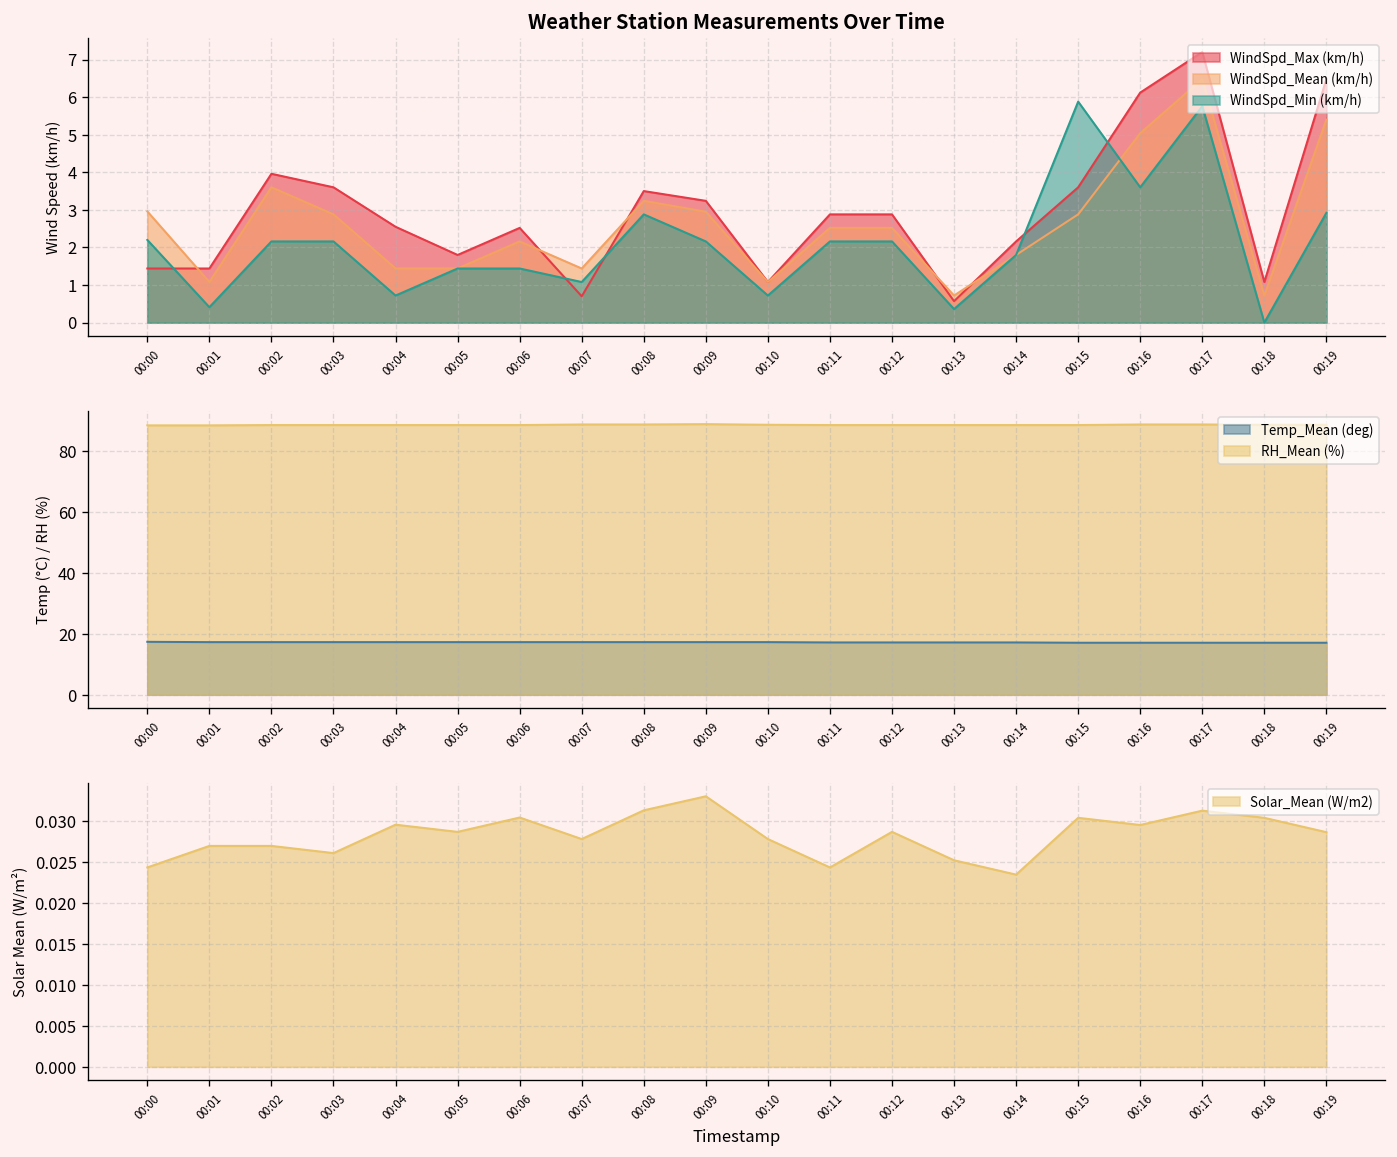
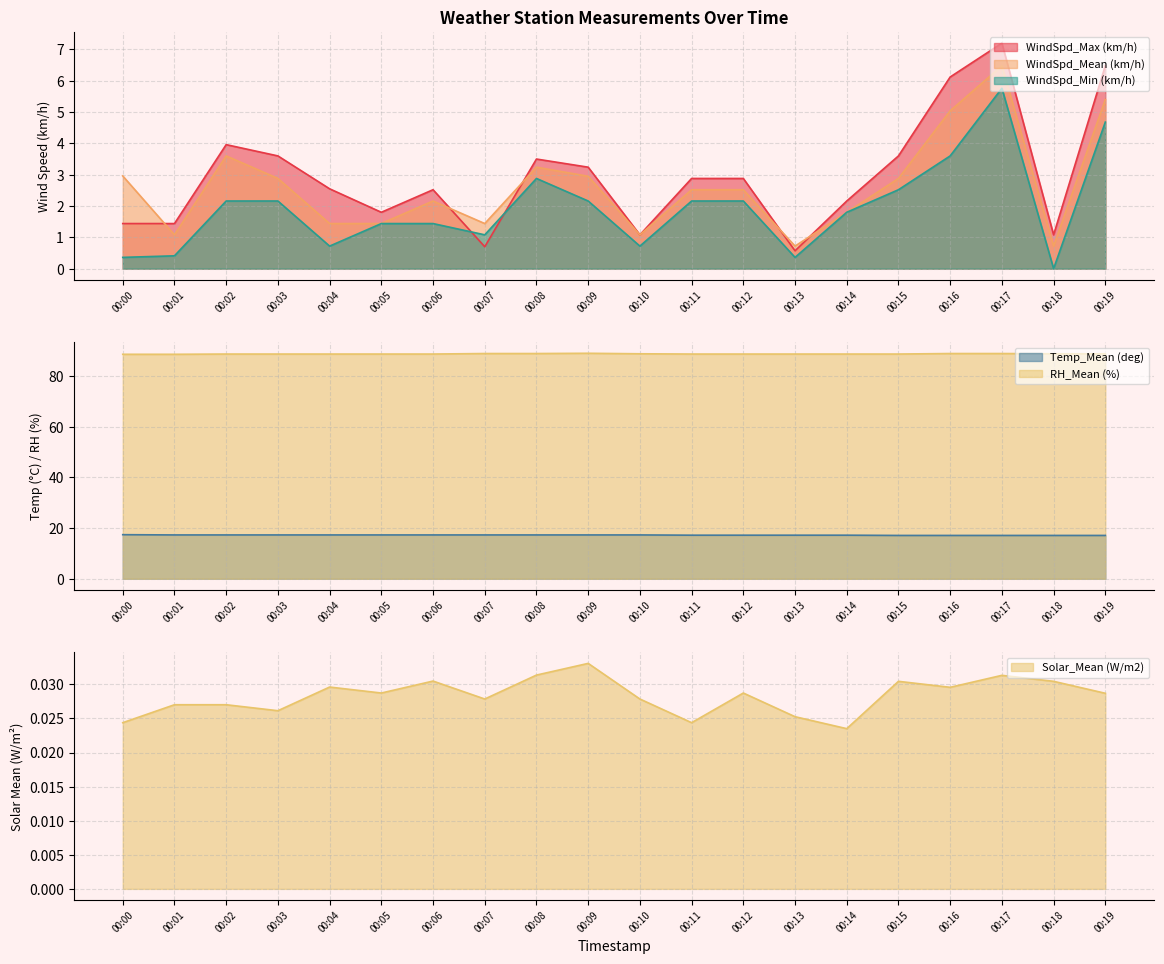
  {
    "Weather Station Measurements Over Time": {
      "WindSpd_Max (km/h)": {
        "00:00": 1.4,
        "00:01": 1.4,
        "00:02": 4.0,
        "00:03": 3.6,
        "00:04": 2.6,
        "00:05": 1.8,
        "00:06": 2.5,
        "00:07": 0.7,
        "00:08": 3.5,
        "00:09": 3.2,
        "00:11": 2.9,
        "00:12": 2.9,
        "00:13": 0.6,
        "00:14": 2.2,
        "00:15": 3.6,
        "00:16": 6.1,
        "00:18": 1.1
      },
      "WindSpd_Mean (km/h)": {
        "00:00": 3.0,
        "00:01": 1.1,
        "00:02": 3.6,
        "00:03": 2.9,
        "00:04": 1.4,
        "00:06": 2.2,
        "00:07": 1.4,
        "00:08": 3.2,
        "00:09": 3.0,
        "00:11": 2.5,
        "00:12": 2.5,
        "00:13": 0.7,
        "00:15": 2.9,
        "00:16": 5.0,
        "00:18": 0.7,
        "00:19": 5.4
      },
      "WindSpd_Min (km/h)": {
-       "00:00": 2.2,
+       "00:00": 0.4,
        "00:01": 0.4,
        "00:02": 2.2,
        "00:03": 2.2,
        "00:04": 0.7,
        "00:06": 1.4,
        "00:07": 1.1,
        "00:08": 2.9,
        "00:09": 2.2,
        "00:10": 0.7,
        "00:11": 2.2,
        "00:12": 2.2,
        "00:13": 0.4,
-       "00:15": 5.9,
+       "00:15": 2.5,
        "00:16": 3.6,
        "00:18": 0.0,
-       "00:19": 2.9
+       "00:19": 4.7
      }
    }
  }
